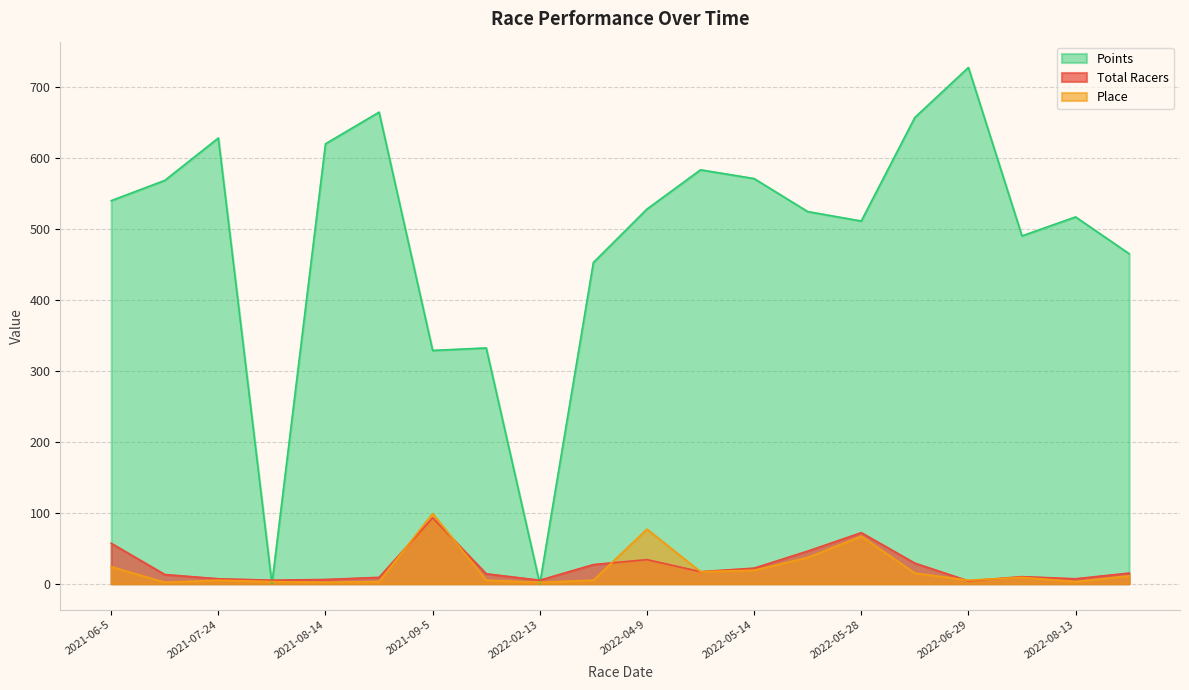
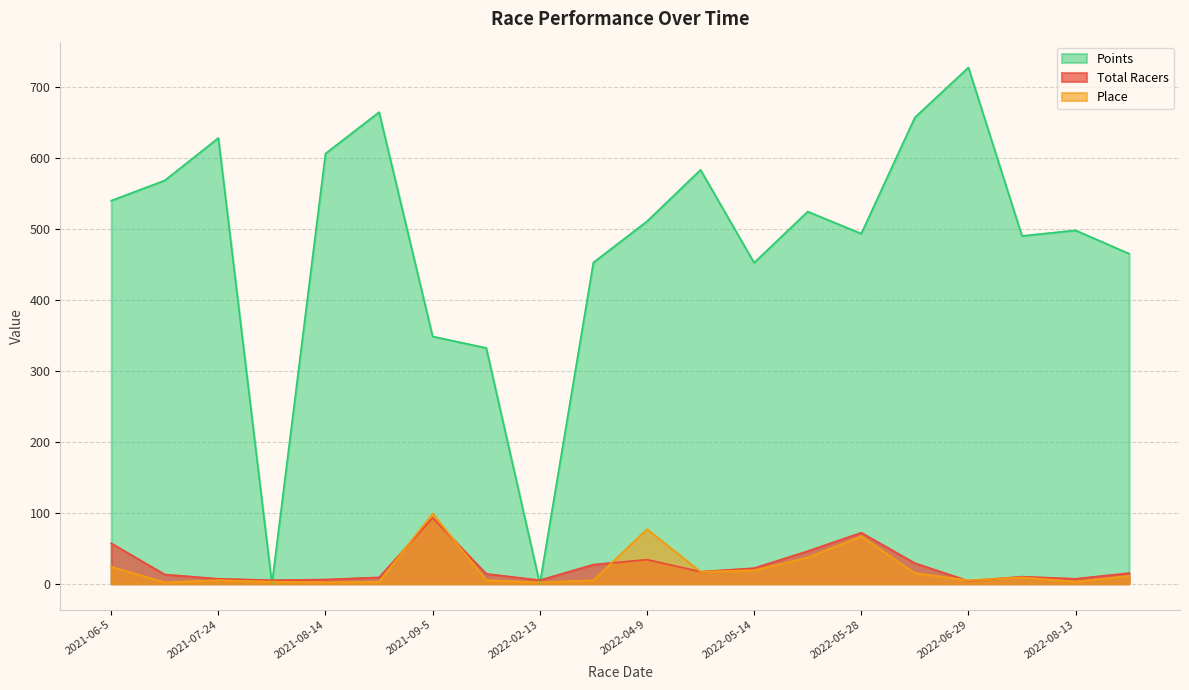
  {
    "Points": {
      "2021-06-5": 540,
      "2021-07-24": 630,
-     "2021-08-14": 620,
-     "2021-09-5": 330,
-     "2022-04-9": 530,
-     "2022-05-14": 570,
-     "2022-05-28": 510,
+     "2021-08-14": 610,
+     "2021-09-5": 350,
+     "2022-04-9": 510,
+     "2022-05-14": 450,
+     "2022-05-28": 490,
      "2022-06-29": 730,
-     "2022-08-13": 520
+     "2022-08-13": 500
    },
    "Total Racers": {
      "2021-06-5": 60,
      "2021-08-14": 10,
      "2021-09-5": 90,
      "2022-04-9": 30,
      "2022-05-28": 70,
      "2022-08-13": 10
    },
    "Place": {
      "2021-06-5": 20,
      "2021-08-14": 0,
      "2021-09-5": 100,
      "2022-04-9": 80,
      "2022-05-28": 70,
      "2022-08-13": 0
    }
  }
